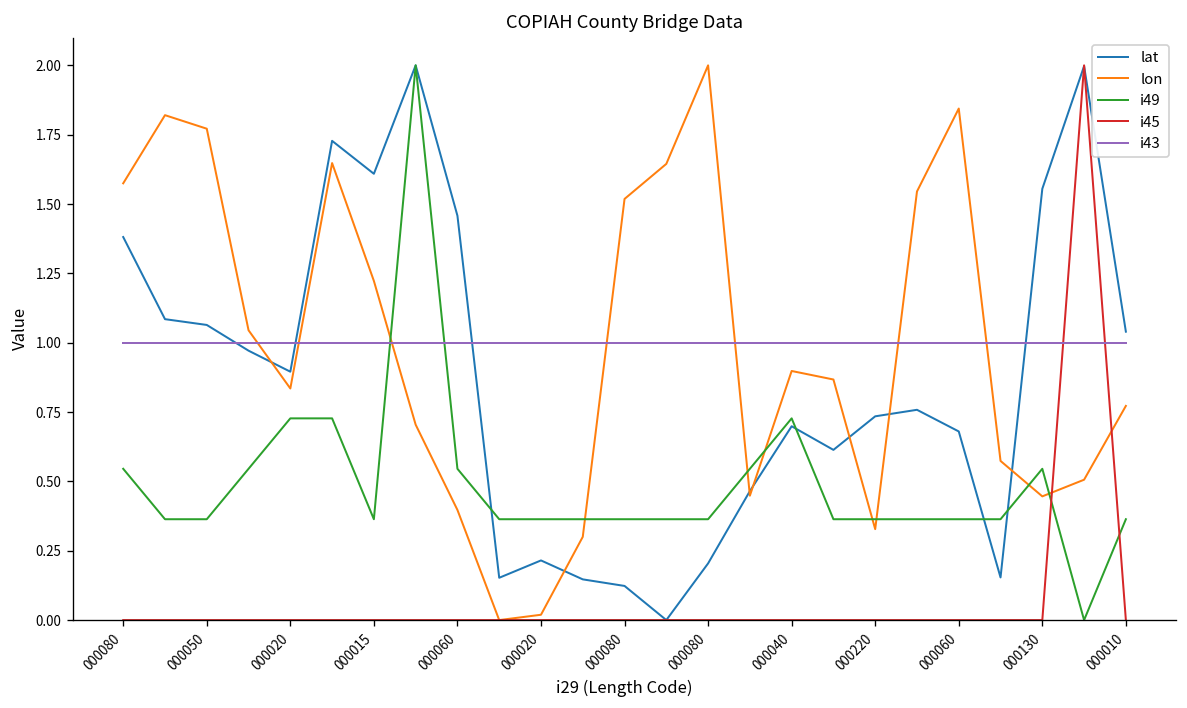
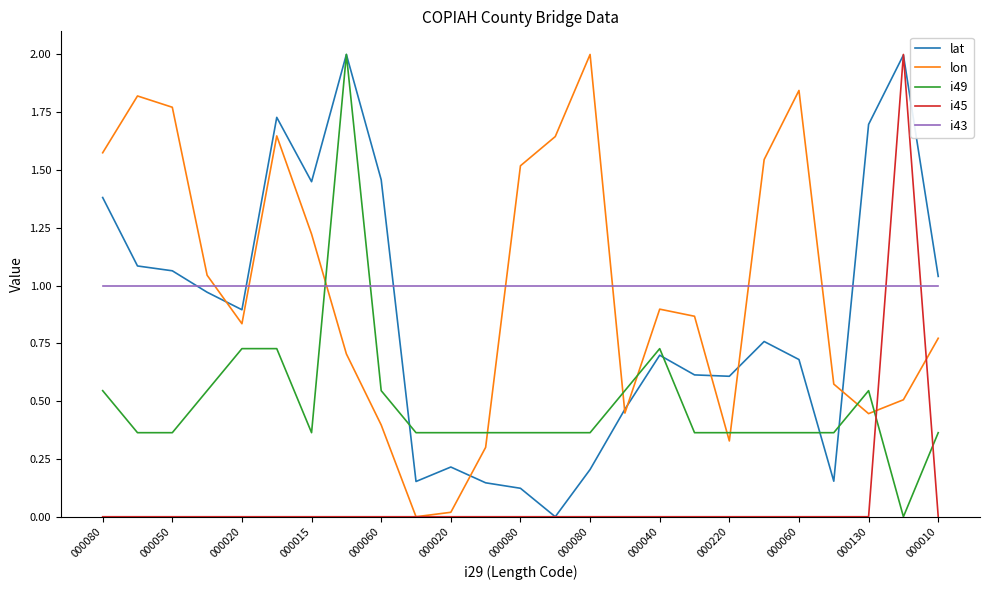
  {
    "lat": {
-     "000015": 1.61,
-     "000220": 0.73,
-     "000130": 1.55
+     "000015": 1.45,
+     "000220": 0.61,
+     "000130": 1.70
    },
    "lon": {
      "000015": 1.22,
      "000220": 0.33,
      "000130": 0.45
    },
    "i49": {
      "000015": 0.36,
      "000220": 0.36,
      "000130": 0.55
    },
    "i45": {
      "000015": 0.00,
      "000220": 0.00,
      "000130": 0.00
    },
    "i43": {
      "000015": 1.00,
      "000220": 1.00,
      "000130": 1.00
    }
  }
